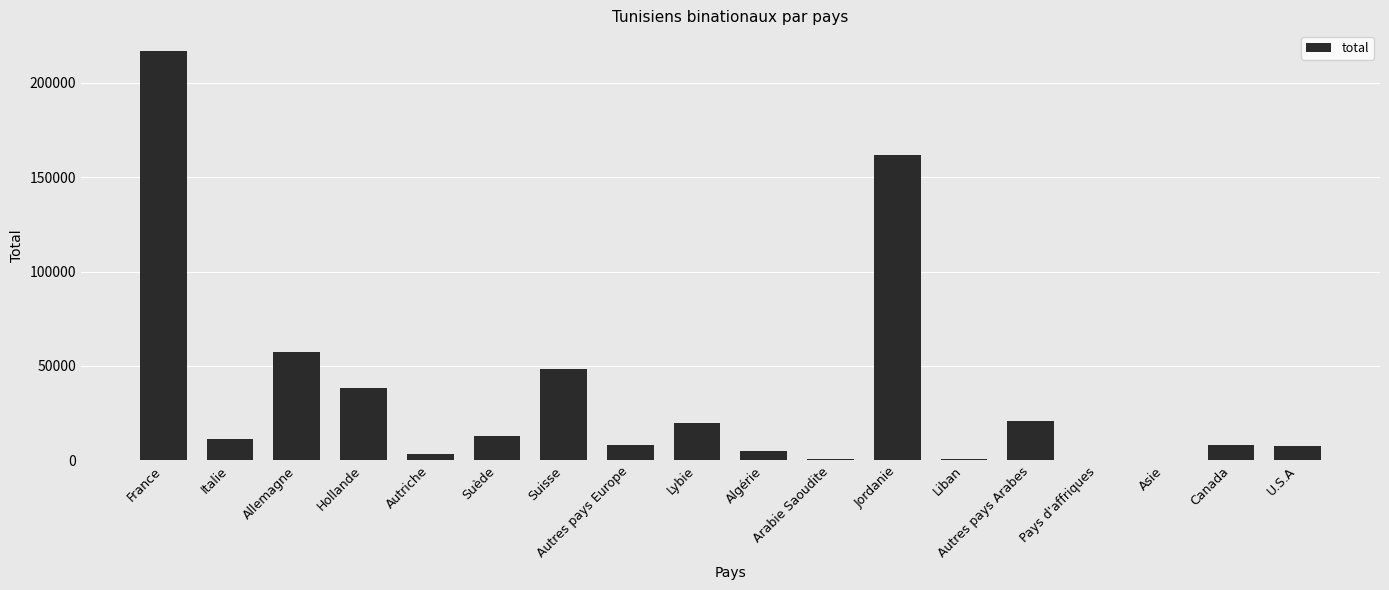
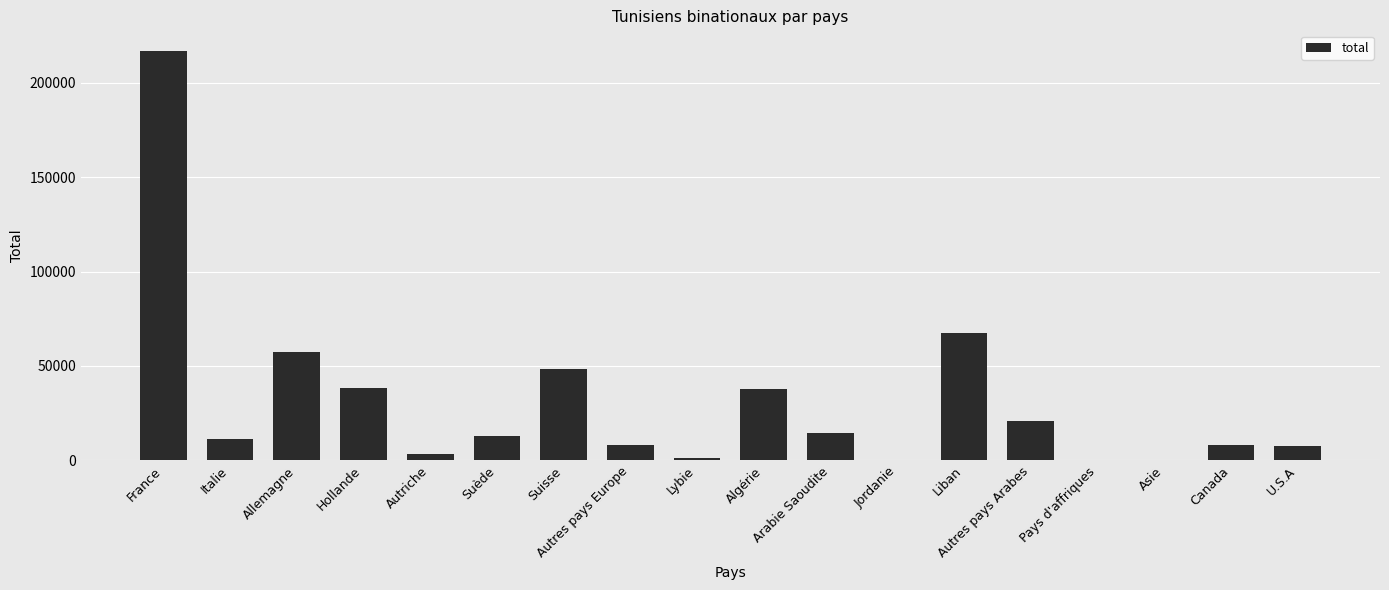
  {
    "France": 217000,
    "Italie": 11000,
    "Allemagne": 57000,
    "Hollande": 38000,
    "Autriche": 3000,
    "Suède": 13000,
    "Suisse": 48000,
    "Autres pays Europe": 8000,
-   "Lybie": 20000,
-   "Algérie": 5000,
-   "Arabie Saoudite": 0,
-   "Jordanie": 161000,
-   "Liban": 0,
+   "Lybie": 1000,
+   "Algérie": 38000,
+   "Arabie Saoudite": 15000,
+   "Jordanie": 0,
+   "Liban": 67000,
    "Autres pays Arabes": 21000,
    "Canada": 8000,
    "U.S.A": 8000
  }
